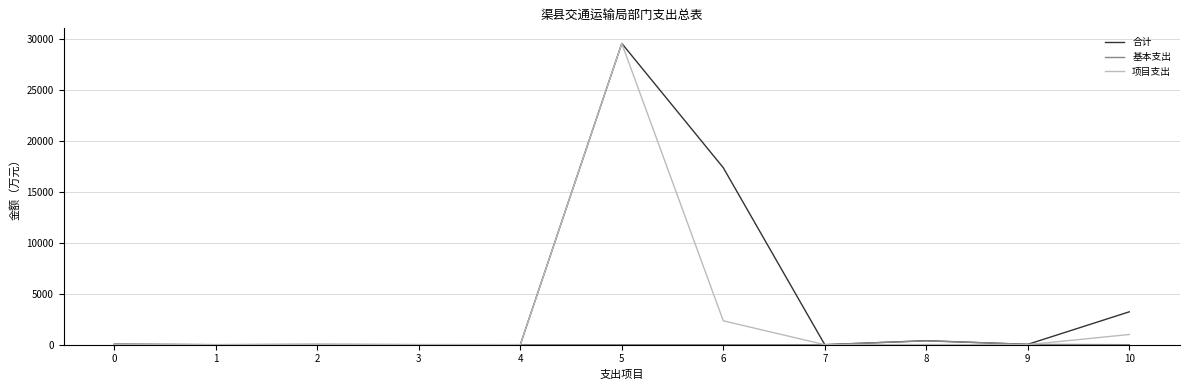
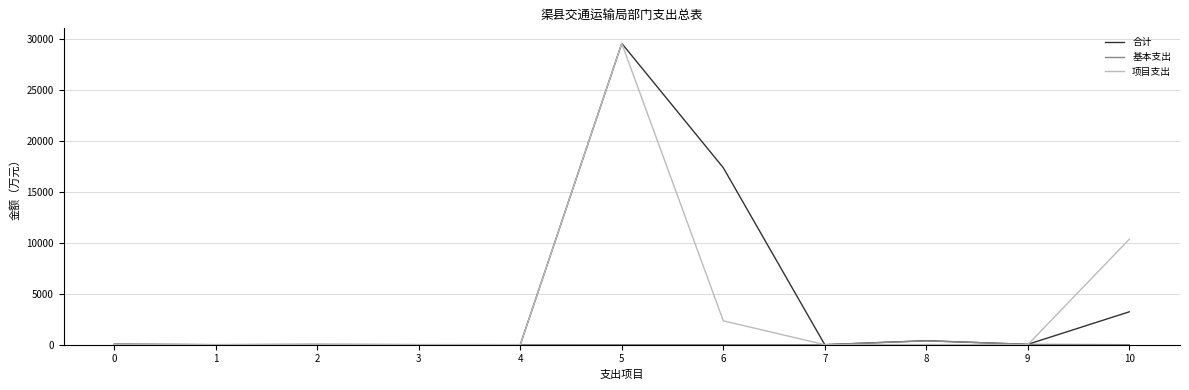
  {
    "合计": {
      "6": 17400,
      "10": 3200
    },
    "基本支出": {
      "5": 0,
      "6": 0,
      "10": 0
    },
    "项目支出": {
      "6": 2300,
      "8": 0,
-     "10": 1000
+     "10": 10300
    }
  }
